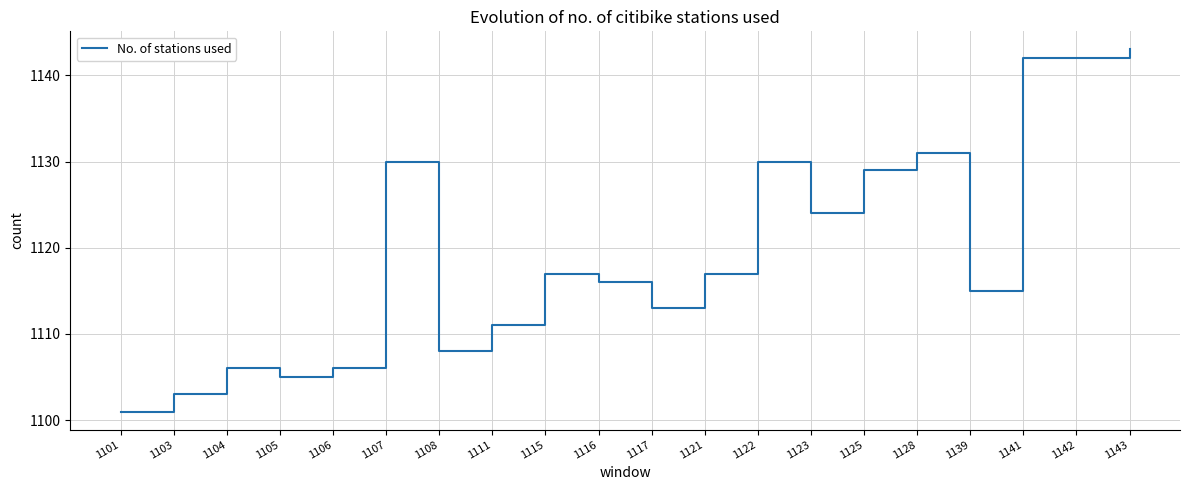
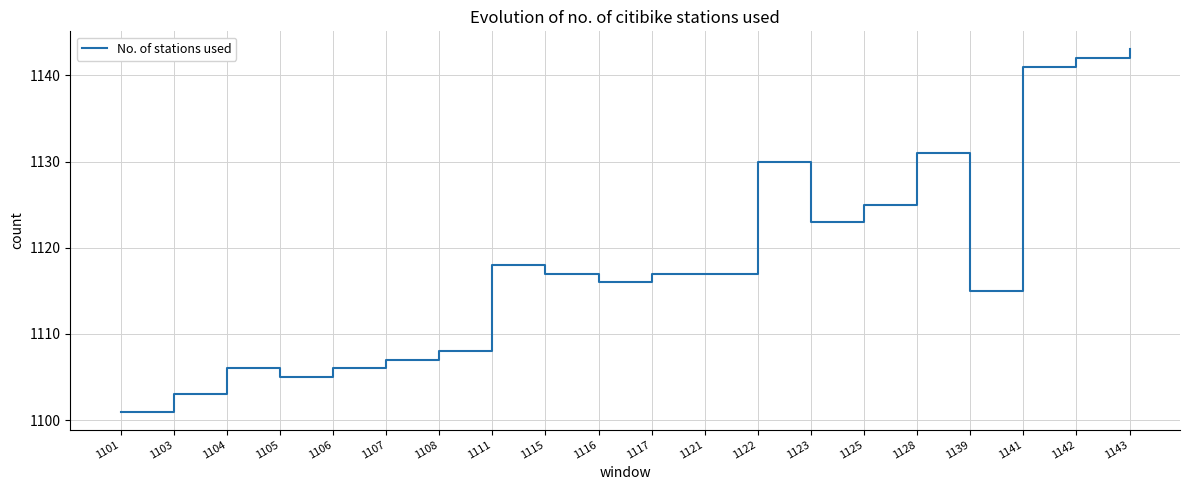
  {
    "1101": 1101,
    "1103": 1103,
    "1104": 1106,
    "1105": 1105,
    "1106": 1106,
-   "1107": 1130,
+   "1107": 1107,
    "1108": 1108,
-   "1111": 1111,
+   "1111": 1118,
    "1115": 1117,
    "1116": 1116,
-   "1117": 1113,
+   "1117": 1117,
    "1121": 1117,
    "1122": 1130,
-   "1123": 1124,
-   "1125": 1129,
+   "1123": 1123,
+   "1125": 1125,
    "1128": 1131,
    "1139": 1115,
-   "1141": 1142,
+   "1141": 1141,
    "1142": 1142,
    "1143": 1143
  }
